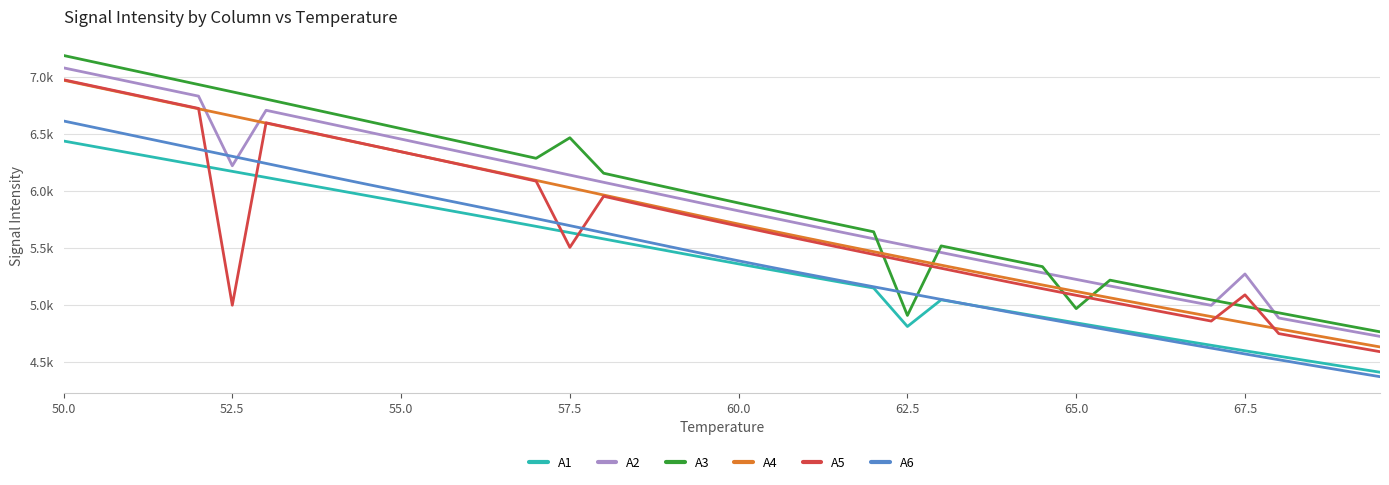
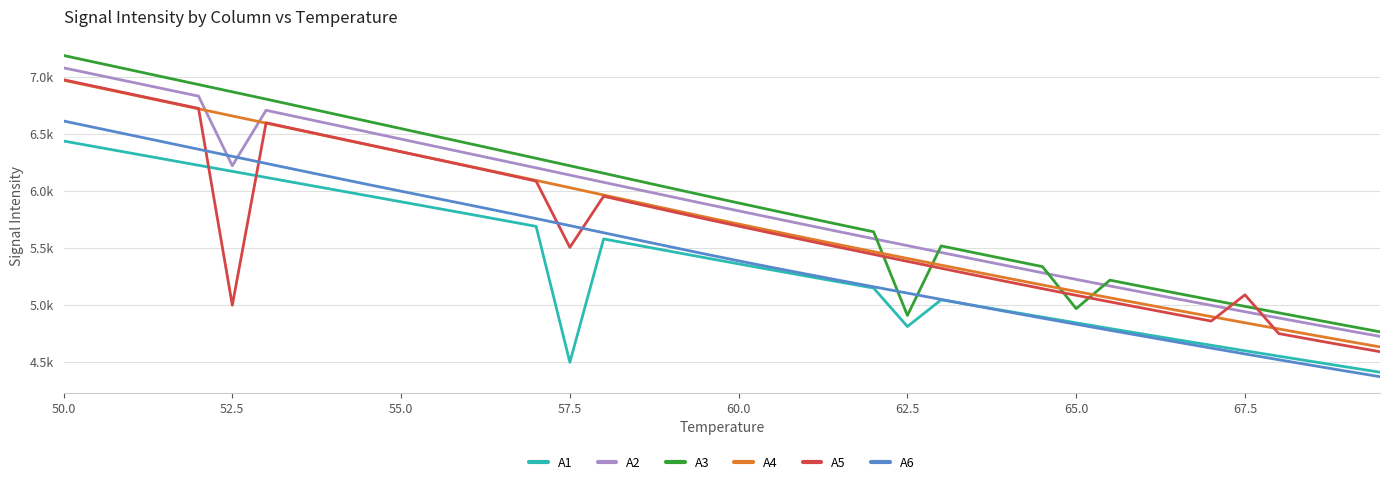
  {
    "A1": {
      "50.0": 6440,
      "52.5": 6170,
      "55.0": 5900,
-     "57.5": 5630,
+     "57.5": 4500,
      "60.0": 5360,
      "62.5": 4810,
      "67.5": 4600
    },
    "A2": {
      "50.0": 7080,
      "52.5": 6220,
      "55.0": 6460,
      "57.5": 6140,
      "60.0": 5820,
      "62.5": 5520,
      "65.0": 5220,
-     "67.5": 5270
+     "67.5": 4940
    },
    "A3": {
      "50.0": 7190,
      "52.5": 6870,
      "55.0": 6550,
-     "57.5": 6470,
+     "57.5": 6220,
      "60.0": 5890,
      "62.5": 4910,
      "65.0": 4970,
      "67.5": 4990
    },
    "A4": {
      "52.5": 6660,
      "57.5": 6030,
      "62.5": 5410,
      "65.0": 5120,
      "67.5": 4840
    },
    "A5": {
      "52.5": 5000,
      "57.5": 5500,
      "62.5": 5380,
      "65.0": 5080,
      "67.5": 5090
    },
    "A6": {
      "50.0": 6610,
      "52.5": 6300,
      "55.0": 6000,
      "57.5": 5700,
      "60.0": 5390,
      "62.5": 5100,
      "67.5": 4570
    }
  }
